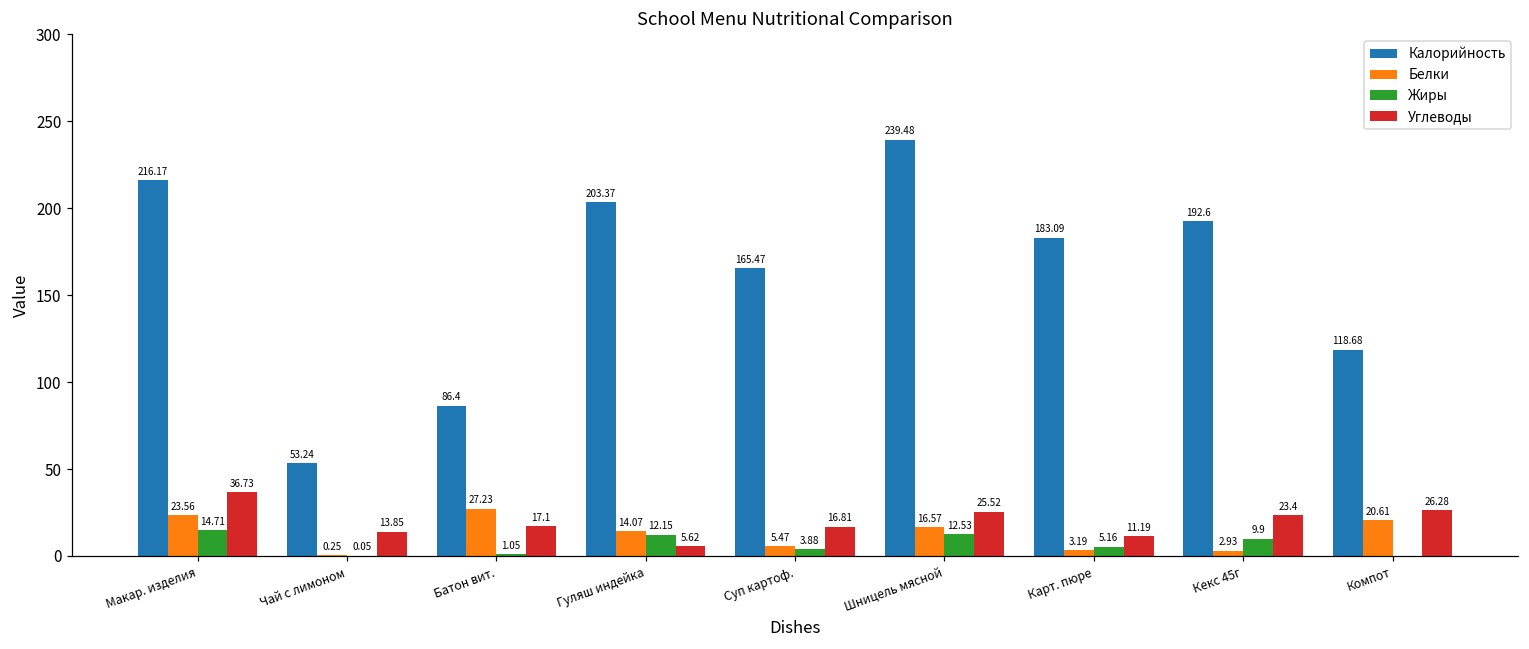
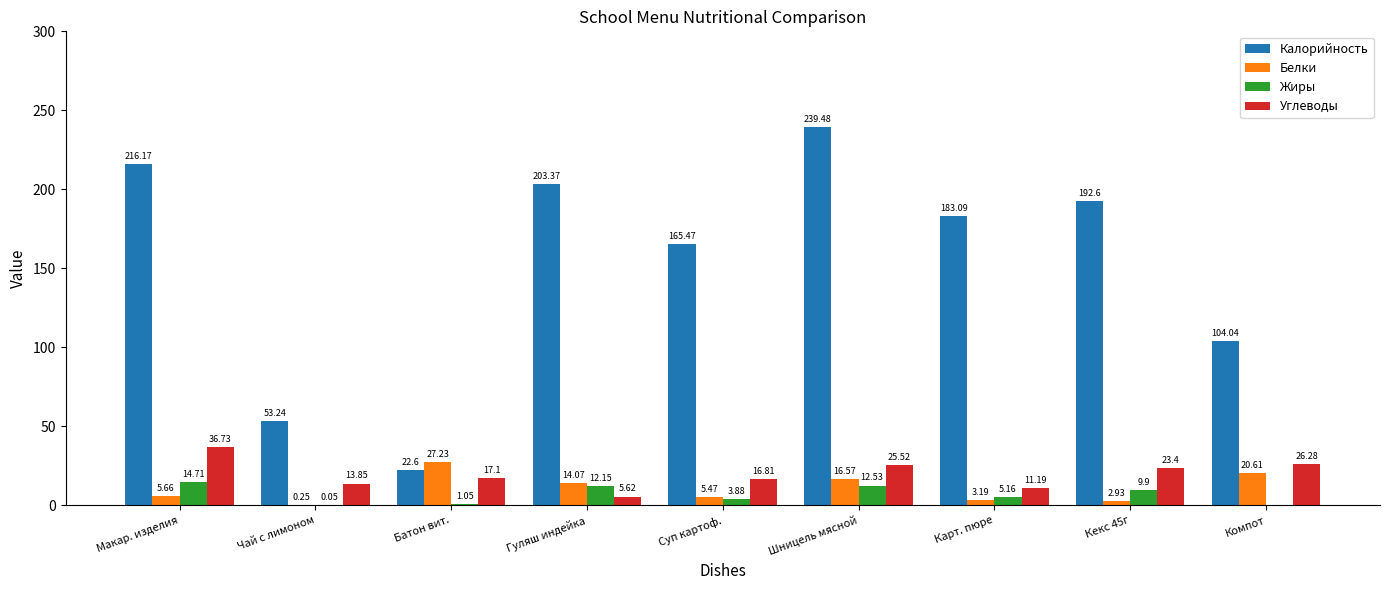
  {
    "Калорийность": {
      "Макар. изделия": 216.17,
      "Чай с лимоном": 53.24,
-     "Батон вит.": 86.4,
+     "Батон вит.": 22.6,
      "Гуляш индейка": 203.37,
      "Суп картоф.": 165.47,
      "Шницель мясной": 239.48,
      "Карт. пюре": 183.09,
      "Кекс 45г": 192.6,
-     "Компот": 118.68
+     "Компот": 104.04
    },
    "Белки": {
-     "Макар. изделия": 23.56,
+     "Макар. изделия": 5.66,
      "Чай с лимоном": 0.25,
      "Батон вит.": 27.23,
      "Гуляш индейка": 14.07,
      "Суп картоф.": 5.47,
      "Шницель мясной": 16.57,
      "Карт. пюре": 3.19,
      "Кекс 45г": 2.93,
      "Компот": 20.61
    },
    "Жиры": {
      "Макар. изделия": 14.71,
      "Чай с лимоном": 0.05,
      "Батон вит.": 1.05,
      "Гуляш индейка": 12.15,
      "Суп картоф.": 3.88,
      "Шницель мясной": 12.53,
      "Карт. пюре": 5.16,
      "Кекс 45г": 9.9
    },
    "Углеводы": {
      "Макар. изделия": 36.73,
      "Чай с лимоном": 13.85,
      "Батон вит.": 17.1,
      "Гуляш индейка": 5.62,
      "Суп картоф.": 16.81,
      "Шницель мясной": 25.52,
      "Карт. пюре": 11.19,
      "Кекс 45г": 23.4,
      "Компот": 26.28
    }
  }
